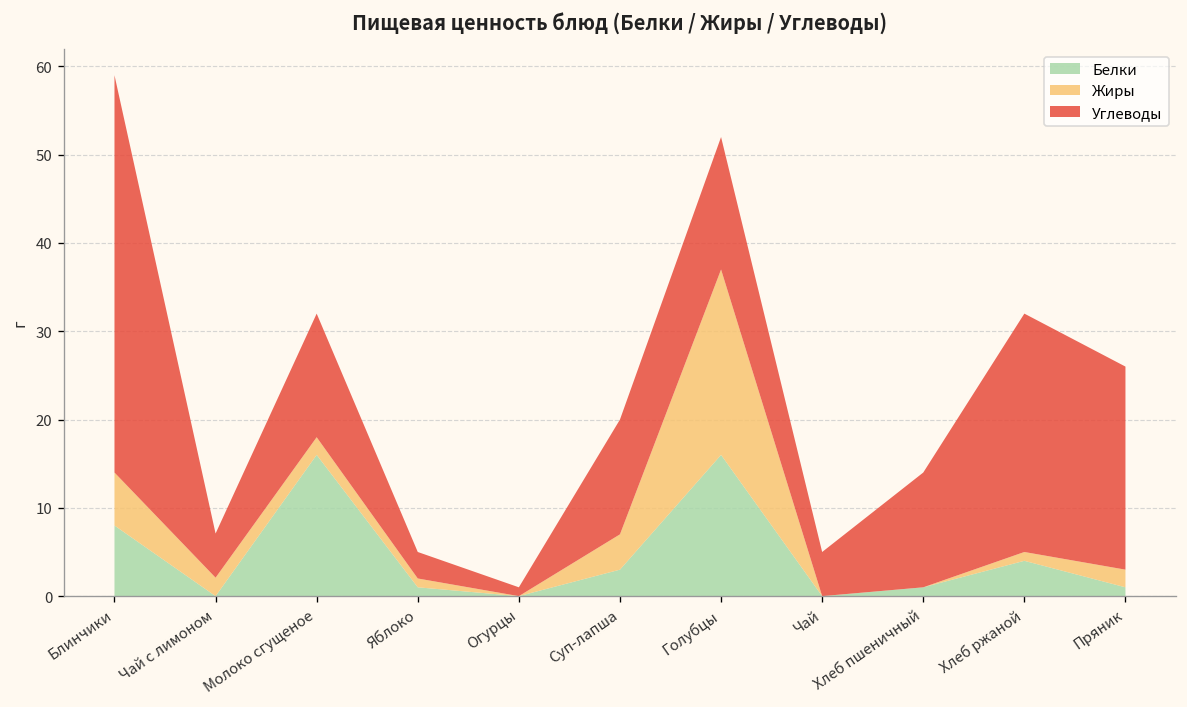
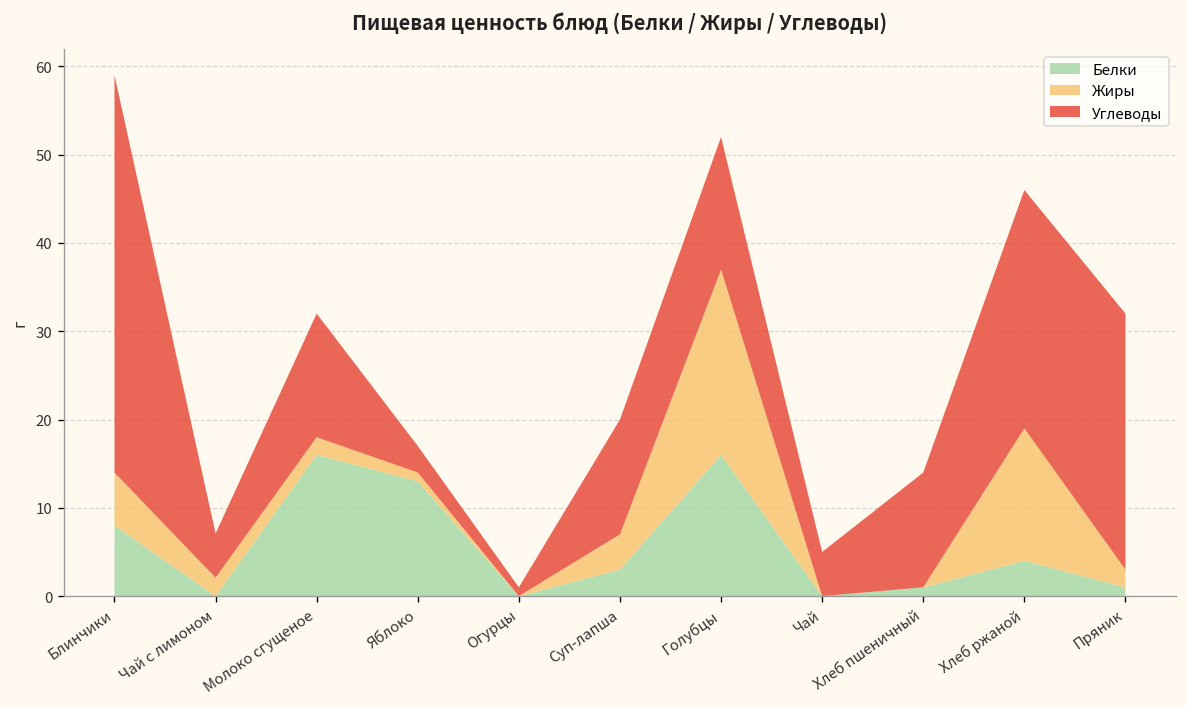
  {
    "Белки": {
      "Блинчики": 8,
      "Чай с лимоном": 0,
      "Молоко сгущеное": 16,
-     "Яблоко": 1,
+     "Яблоко": 13,
      "Суп-лапша": 3,
      "Голубцы": 16,
      "Хлеб ржаной": 4,
      "Пряник": 1
    },
    "Жиры": {
      "Блинчики": 6,
      "Чай с лимоном": 2,
      "Молоко сгущеное": 2,
      "Яблоко": 1,
      "Суп-лапша": 4,
      "Голубцы": 21,
-     "Хлеб ржаной": 1,
+     "Хлеб ржаной": 15,
      "Пряник": 2
    },
    "Углеводы": {
      "Блинчики": 45,
      "Чай с лимоном": 5,
      "Молоко сгущеное": 14,
      "Яблоко": 3,
      "Огурцы": 1,
      "Суп-лапша": 13,
      "Голубцы": 15,
      "Чай": 5,
      "Хлеб пшеничный": 13,
      "Хлеб ржаной": 27,
-     "Пряник": 23
+     "Пряник": 29
    }
  }
